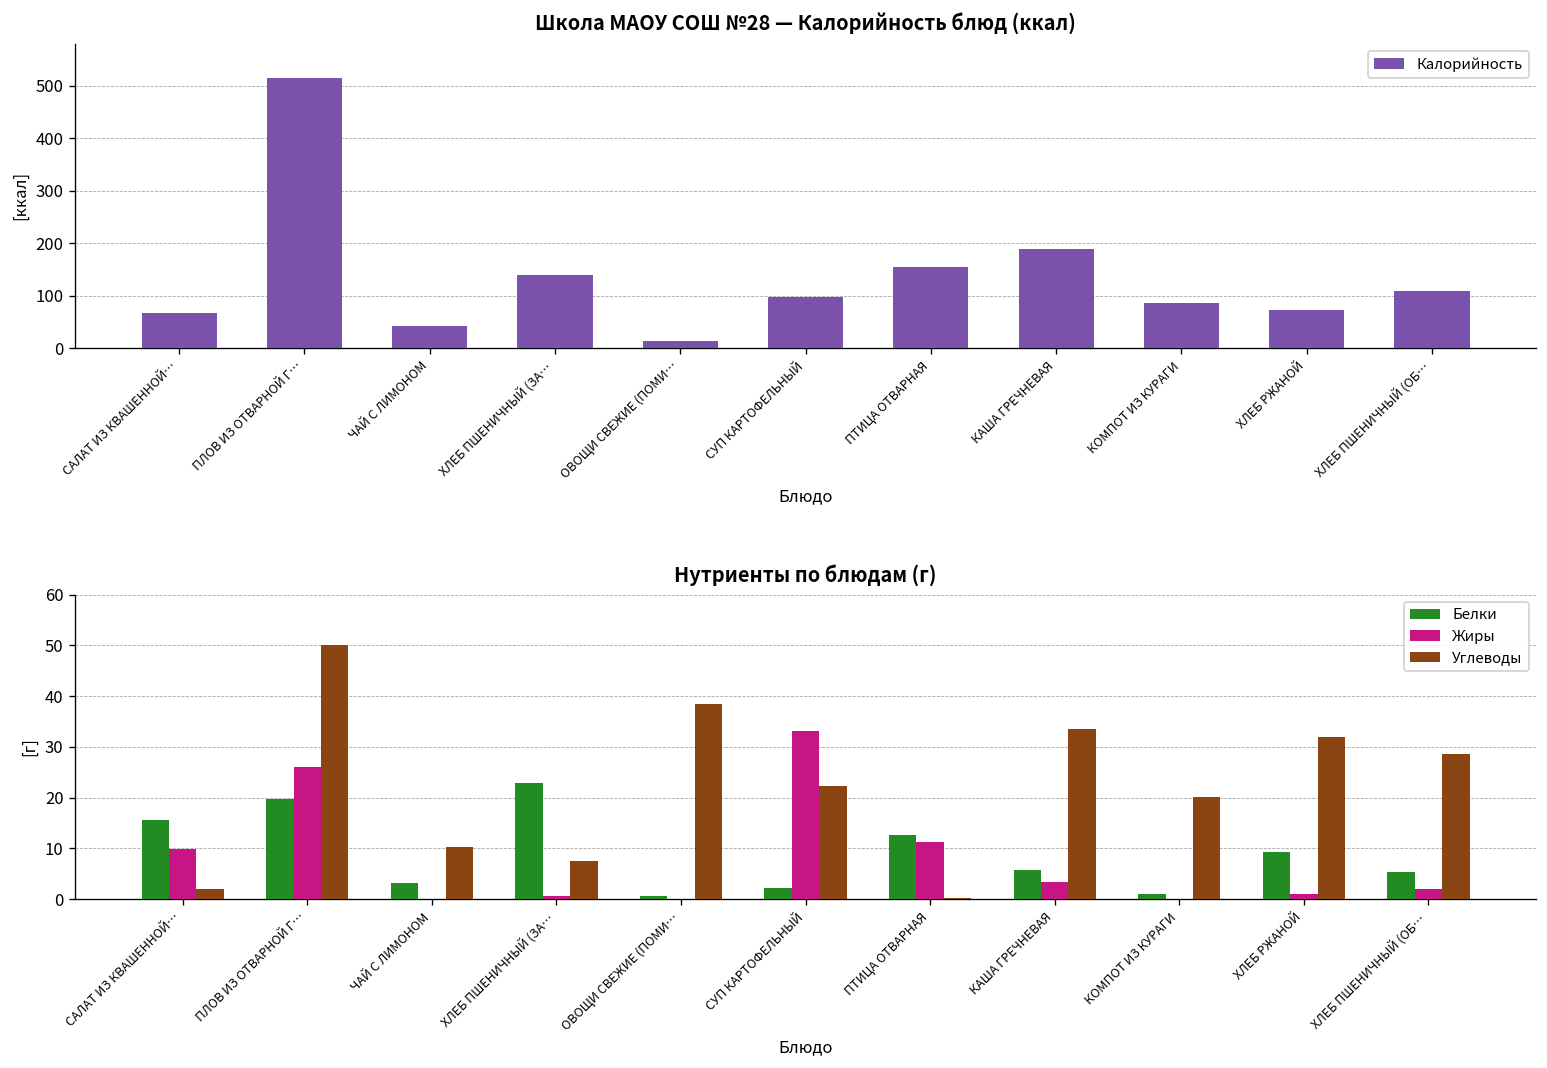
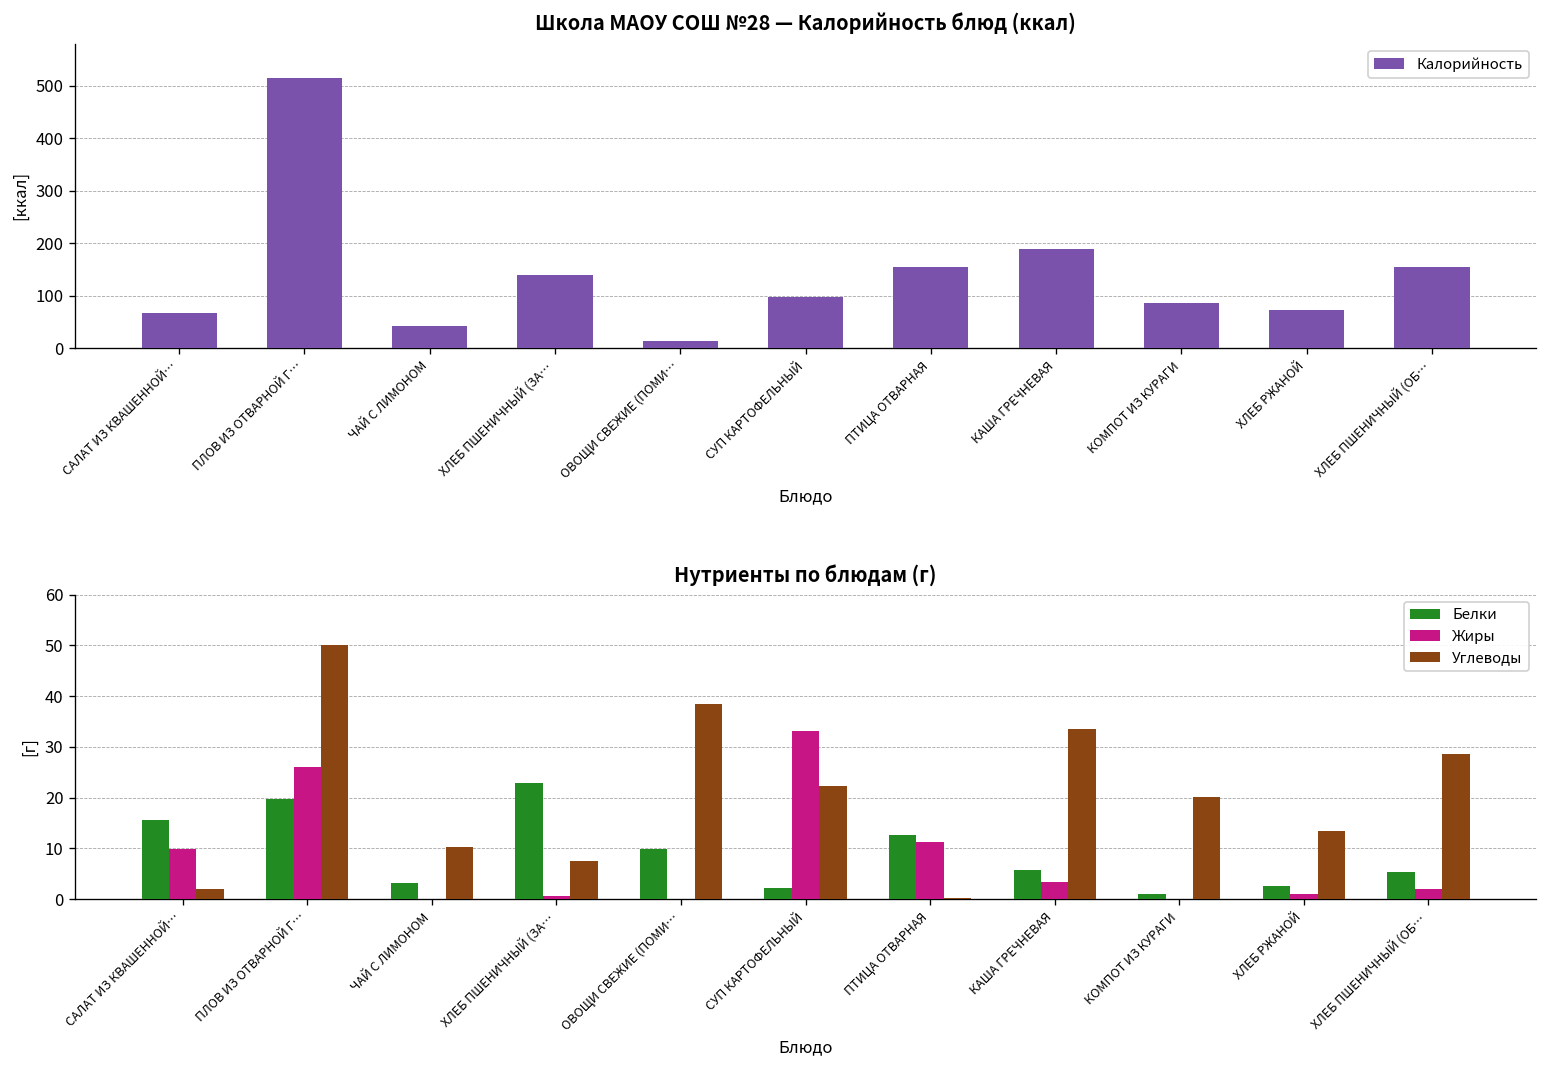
  {
    "Школа МАОУ СОШ №28 — Калорийность блюд (ккал)": {
      "САЛАТ ИЗ КВАШЕННОЙ…": 70,
      "ПЛОВ ИЗ ОТВАРНОЙ Г…": 510,
      "ЧАЙ С ЛИМОНОМ": 40,
      "ХЛЕБ ПШЕНИЧНЫЙ (ЗА…": 140,
      "ОВОЩИ СВЕЖИЕ (ПОМИ…": 10,
      "СУП КАРТОФЕЛЬНЫЙ": 100,
      "ПТИЦА ОТВАРНАЯ": 150,
      "КАША ГРЕЧНЕВАЯ": 190,
      "КОМПОТ ИЗ КУРАГИ": 90,
      "ХЛЕБ РЖАНОЙ": 70,
-     "ХЛЕБ ПШЕНИЧНЫЙ (ОБ…": 110
+     "ХЛЕБ ПШЕНИЧНЫЙ (ОБ…": 150
    },
    "Нутриенты по блюдам (г)": {
      "Белки": {
        "САЛАТ ИЗ КВАШЕННОЙ…": 16,
        "ПЛОВ ИЗ ОТВАРНОЙ Г…": 20,
        "ЧАЙ С ЛИМОНОМ": 3,
        "ХЛЕБ ПШЕНИЧНЫЙ (ЗА…": 23,
-       "ОВОЩИ СВЕЖИЕ (ПОМИ…": 1,
+       "ОВОЩИ СВЕЖИЕ (ПОМИ…": 10,
        "СУП КАРТОФЕЛЬНЫЙ": 2,
        "ПТИЦА ОТВАРНАЯ": 13,
        "КАША ГРЕЧНЕВАЯ": 6,
        "КОМПОТ ИЗ КУРАГИ": 1,
-       "ХЛЕБ РЖАНОЙ": 9,
+       "ХЛЕБ РЖАНОЙ": 3,
        "ХЛЕБ ПШЕНИЧНЫЙ (ОБ…": 5
      },
      "Жиры": {
        "САЛАТ ИЗ КВАШЕННОЙ…": 10,
        "ПЛОВ ИЗ ОТВАРНОЙ Г…": 26,
        "ХЛЕБ ПШЕНИЧНЫЙ (ЗА…": 1,
        "СУП КАРТОФЕЛЬНЫЙ": 33,
        "ПТИЦА ОТВАРНАЯ": 11,
        "КАША ГРЕЧНЕВАЯ": 3,
        "ХЛЕБ РЖАНОЙ": 1,
        "ХЛЕБ ПШЕНИЧНЫЙ (ОБ…": 2
      },
      "Углеводы": {
        "САЛАТ ИЗ КВАШЕННОЙ…": 2,
        "ПЛОВ ИЗ ОТВАРНОЙ Г…": 50,
        "ЧАЙ С ЛИМОНОМ": 10,
        "ХЛЕБ ПШЕНИЧНЫЙ (ЗА…": 7,
        "ОВОЩИ СВЕЖИЕ (ПОМИ…": 38,
        "СУП КАРТОФЕЛЬНЫЙ": 22,
        "КАША ГРЕЧНЕВАЯ": 34,
        "КОМПОТ ИЗ КУРАГИ": 20,
-       "ХЛЕБ РЖАНОЙ": 32,
+       "ХЛЕБ РЖАНОЙ": 13,
        "ХЛЕБ ПШЕНИЧНЫЙ (ОБ…": 29
      }
    }
  }
